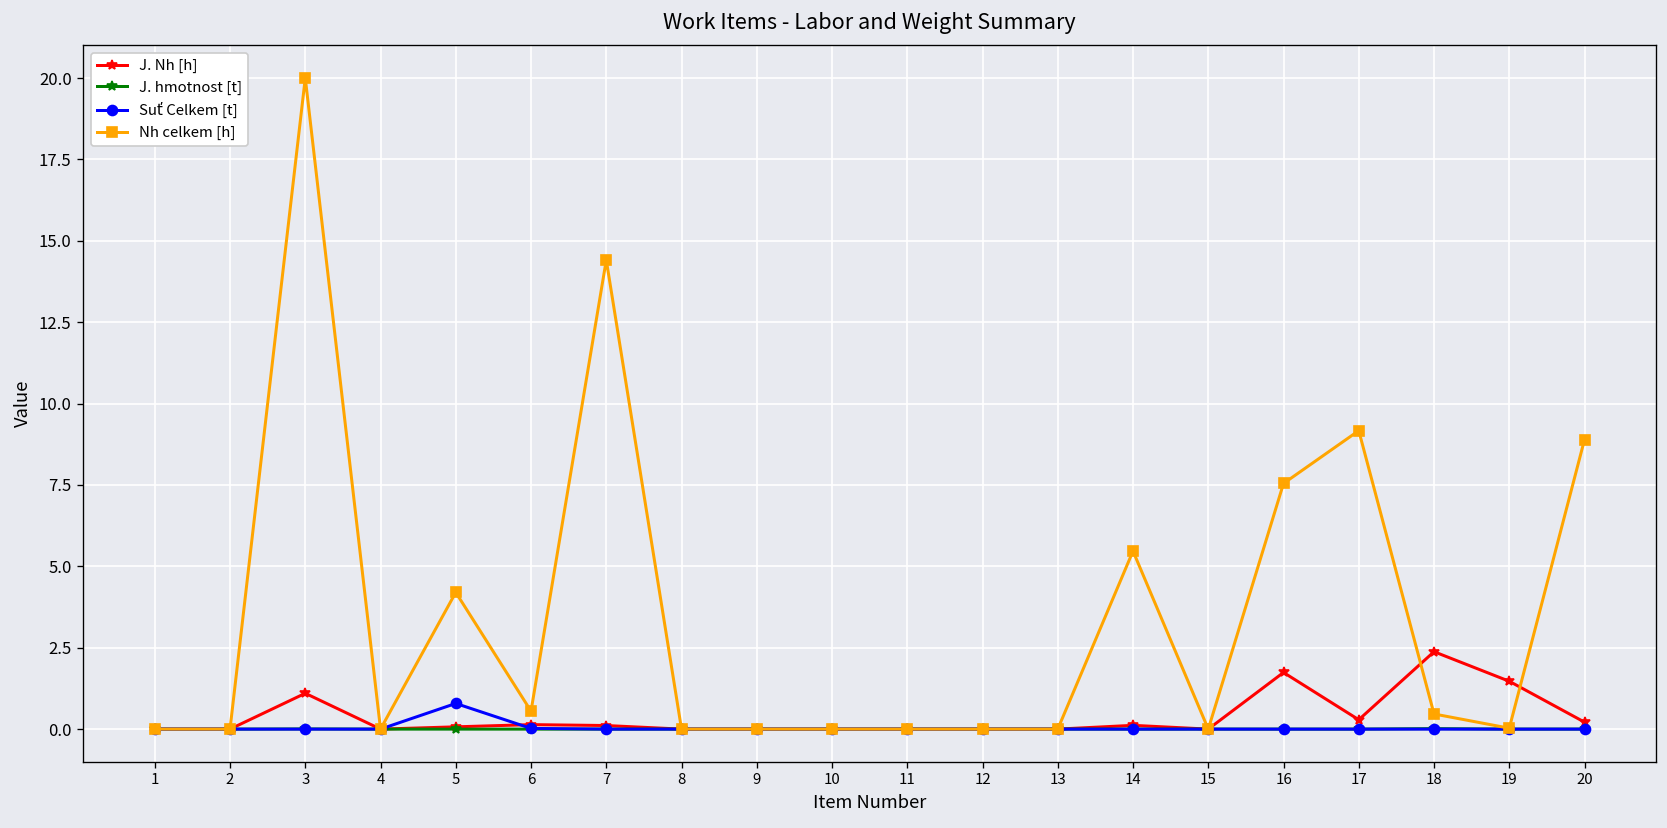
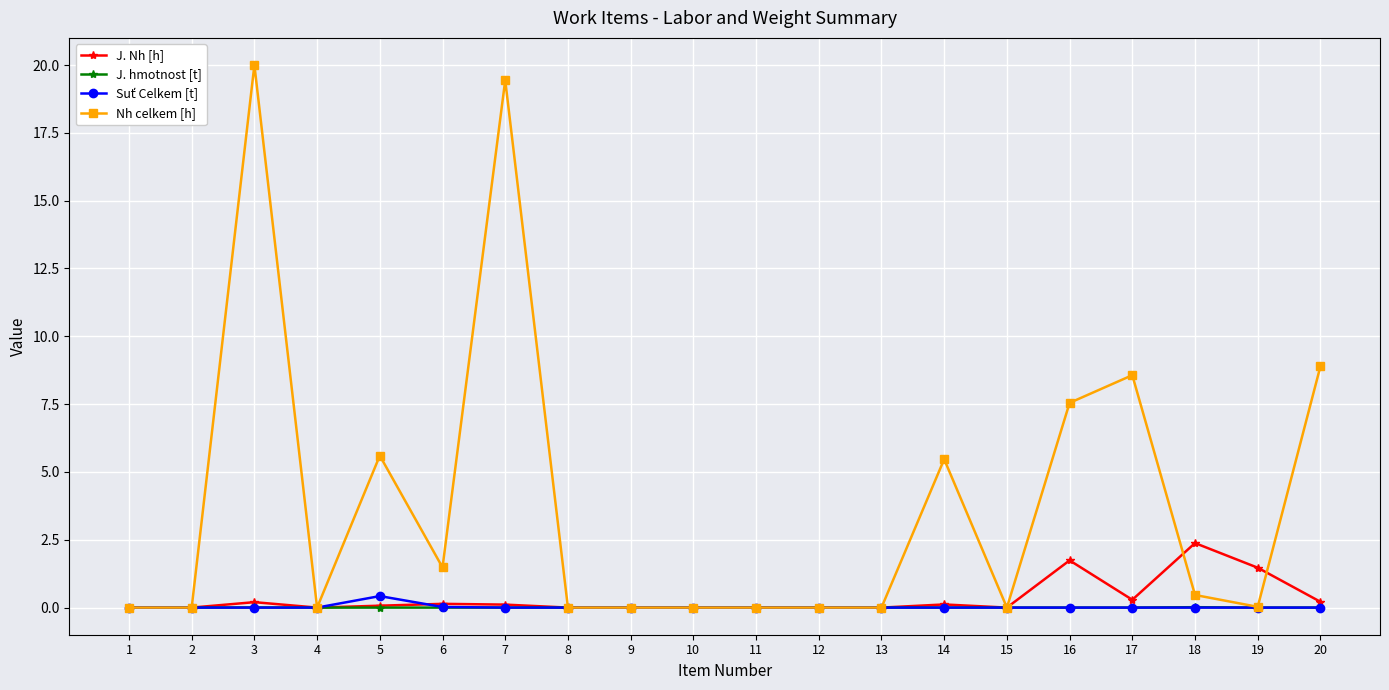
  {
    "J. Nh [h]": {
-     "3": 1.1,
+     "3": 0.2,
      "6": 0.1,
      "7": 0.1,
      "14": 0.1,
      "16": 1.7,
      "17": 0.3,
      "18": 2.4,
      "19": 1.5,
      "20": 0.2
    },
    "Suť Celkem [t]": {
-     "5": 0.8
+     "5": 0.4
    },
    "Nh celkem [h]": {
      "3": 20.0,
-     "5": 4.2,
-     "6": 0.6,
-     "7": 14.4,
+     "5": 5.6,
+     "6": 1.5,
+     "7": 19.4,
      "14": 5.5,
      "16": 7.5,
-     "17": 9.2,
+     "17": 8.6,
      "18": 0.5,
      "20": 8.9
    }
  }
